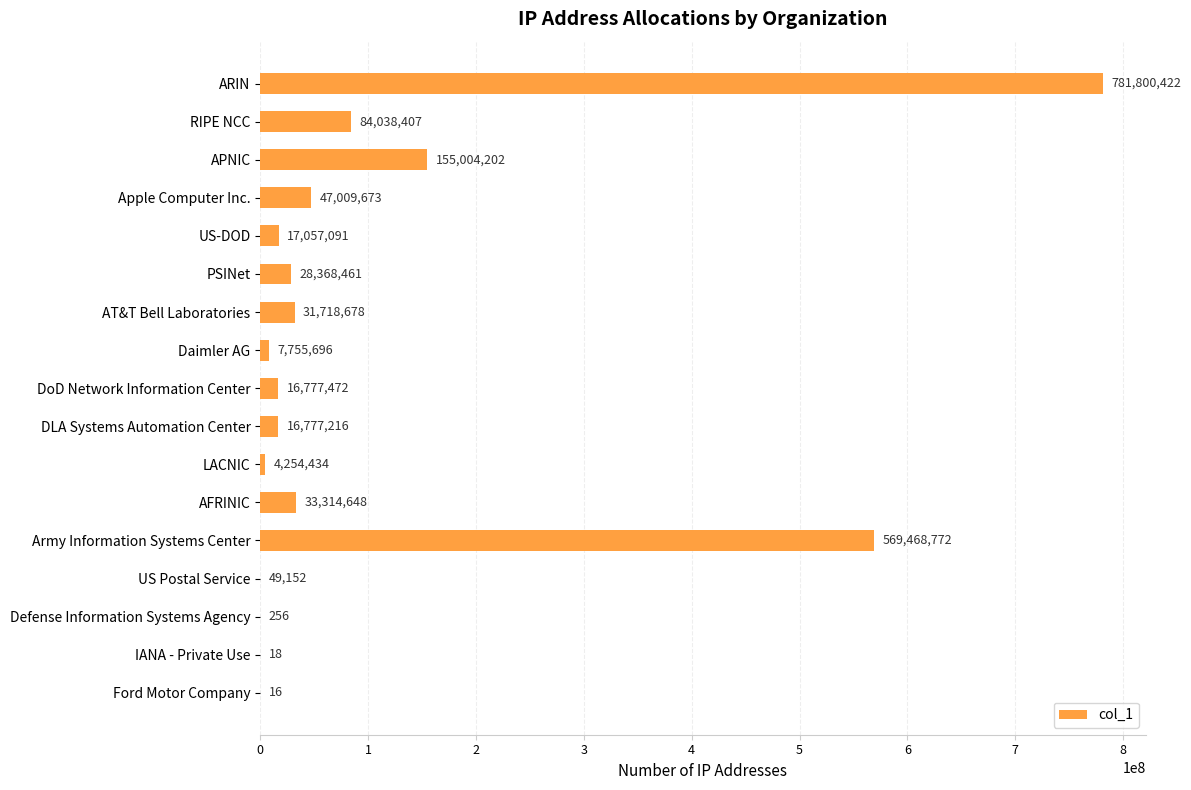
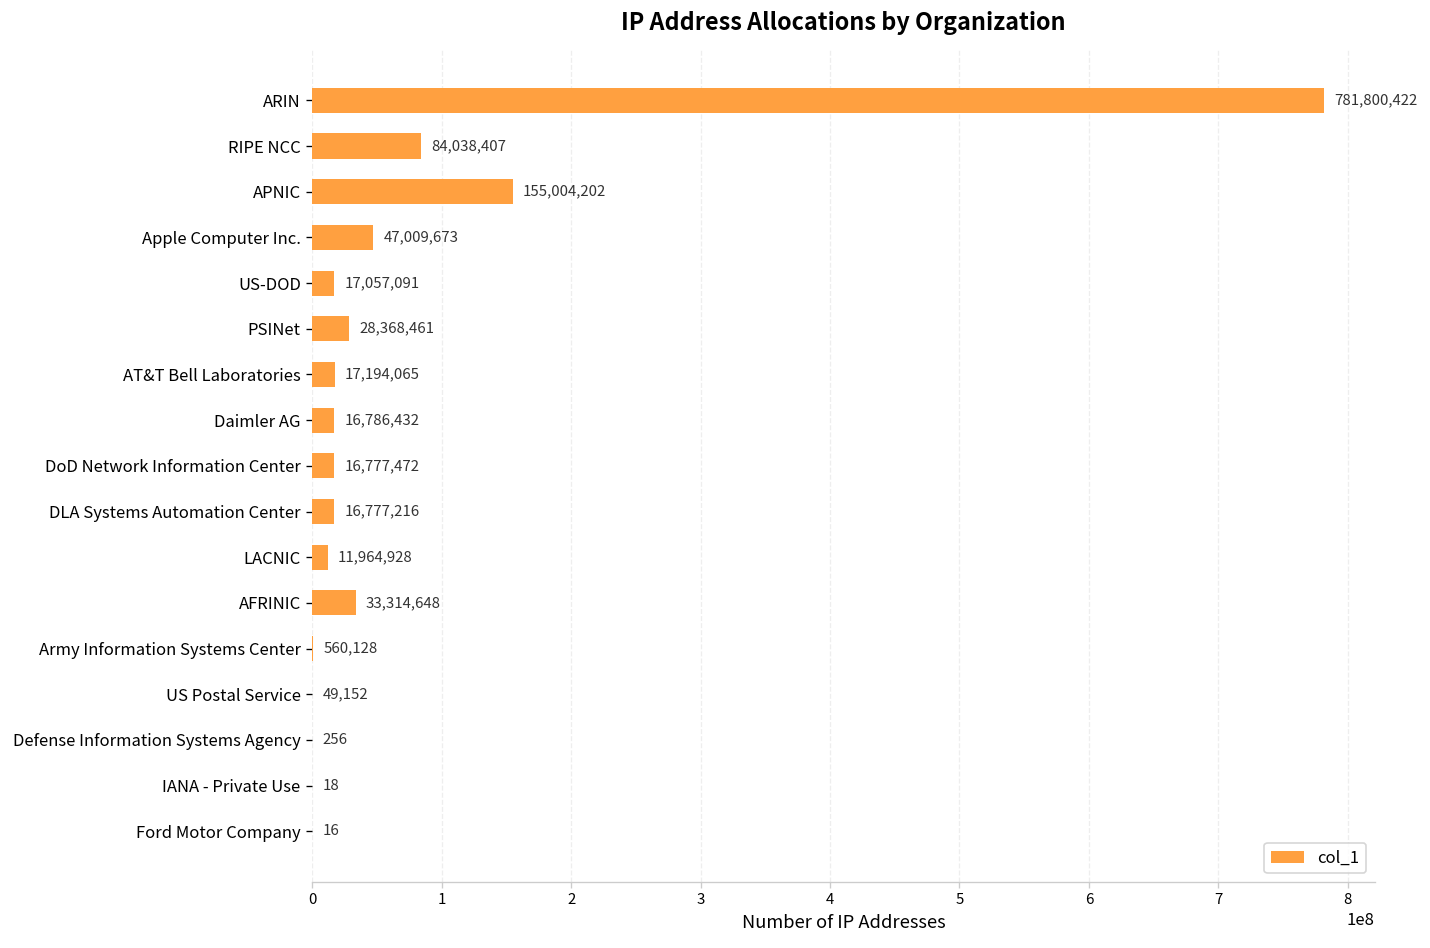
  {
    "ARIN": "781,800,422",
    "RIPE NCC": "84,038,407",
    "APNIC": "155,004,202",
    "Apple Computer Inc.": "47,009,673",
    "US-DOD": "17,057,091",
    "PSINet": "28,368,461",
-   "AT&T Bell Laboratories": "31,718,678",
-   "Daimler AG": "7,755,696",
+   "AT&T Bell Laboratories": "17,194,065",
+   "Daimler AG": "16,786,432",
    "DoD Network Information Center": "16,777,472",
    "DLA Systems Automation Center": "16,777,216",
-   "LACNIC": "4,254,434",
+   "LACNIC": "11,964,928",
    "AFRINIC": "33,314,648",
-   "Army Information Systems Center": "569,468,772",
+   "Army Information Systems Center": "560,128",
    "US Postal Service": "49,152",
    "Defense Information Systems Agency": "256",
    "IANA - Private Use": "18",
    "Ford Motor Company": "16"
  }
